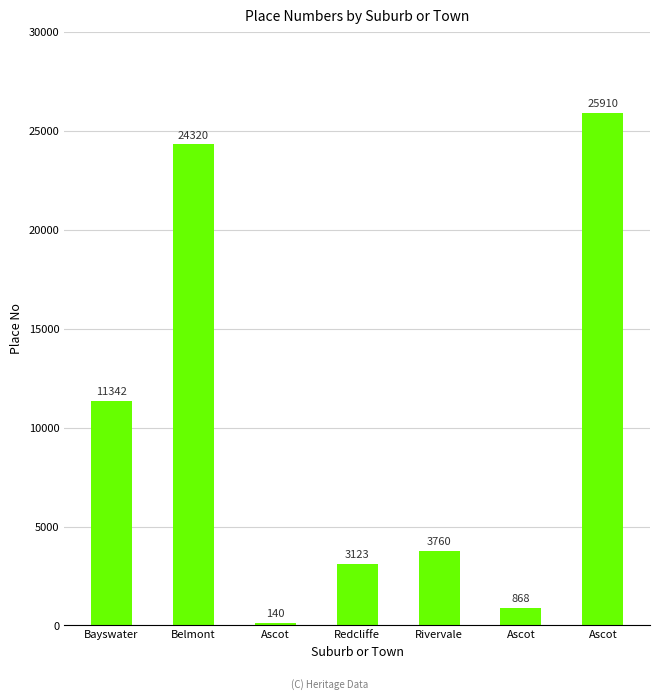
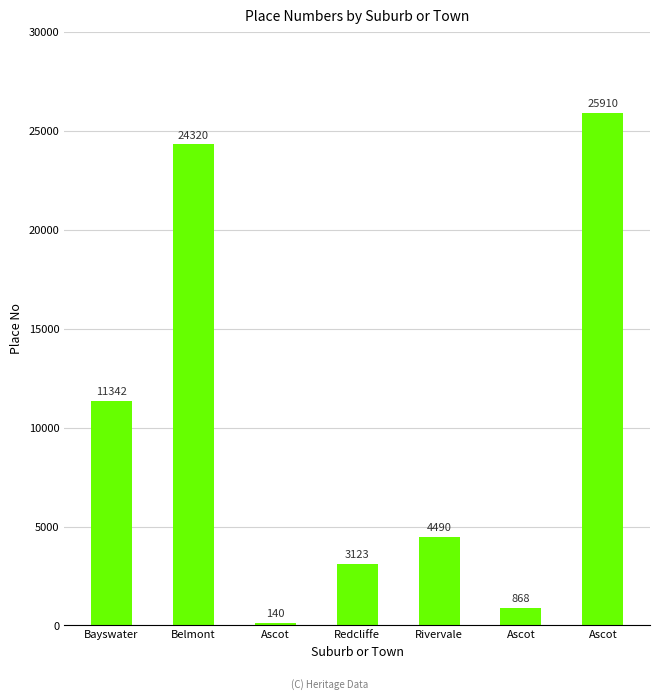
  {
    "Bayswater": 11342,
    "Belmont": 24320,
    "Redcliffe": 3123,
-   "Rivervale": 3760
+   "Rivervale": 4490
  }
